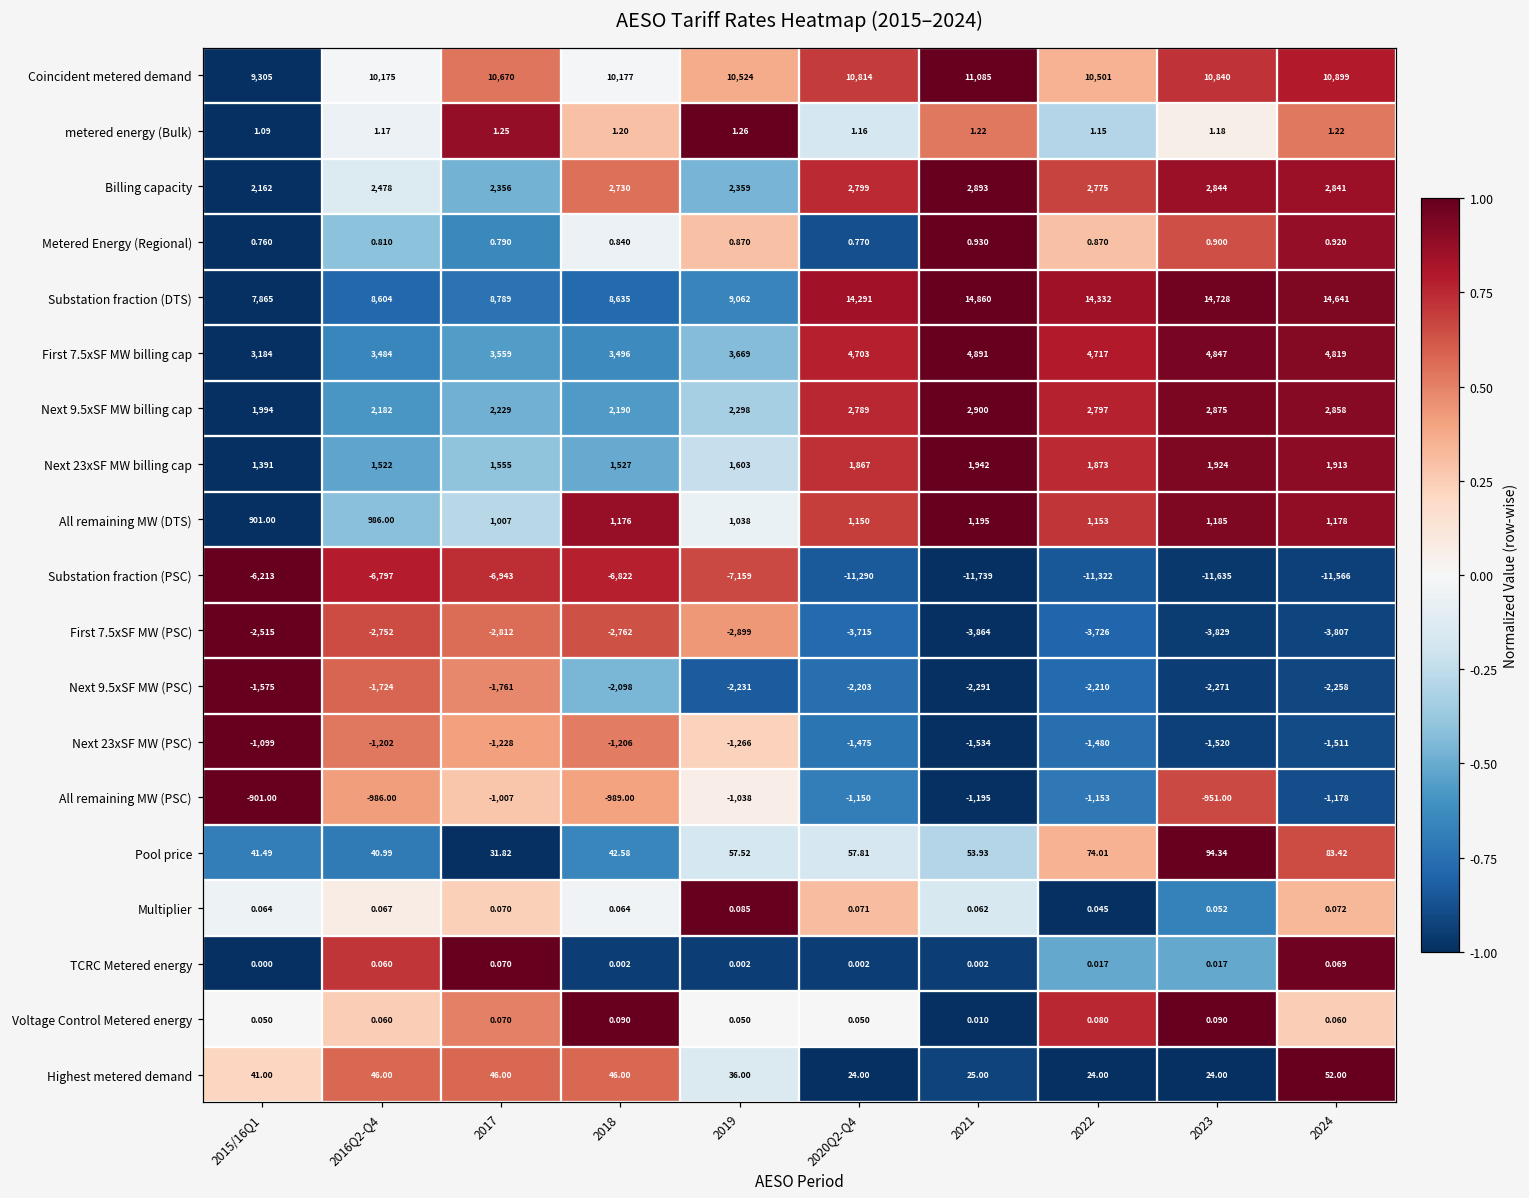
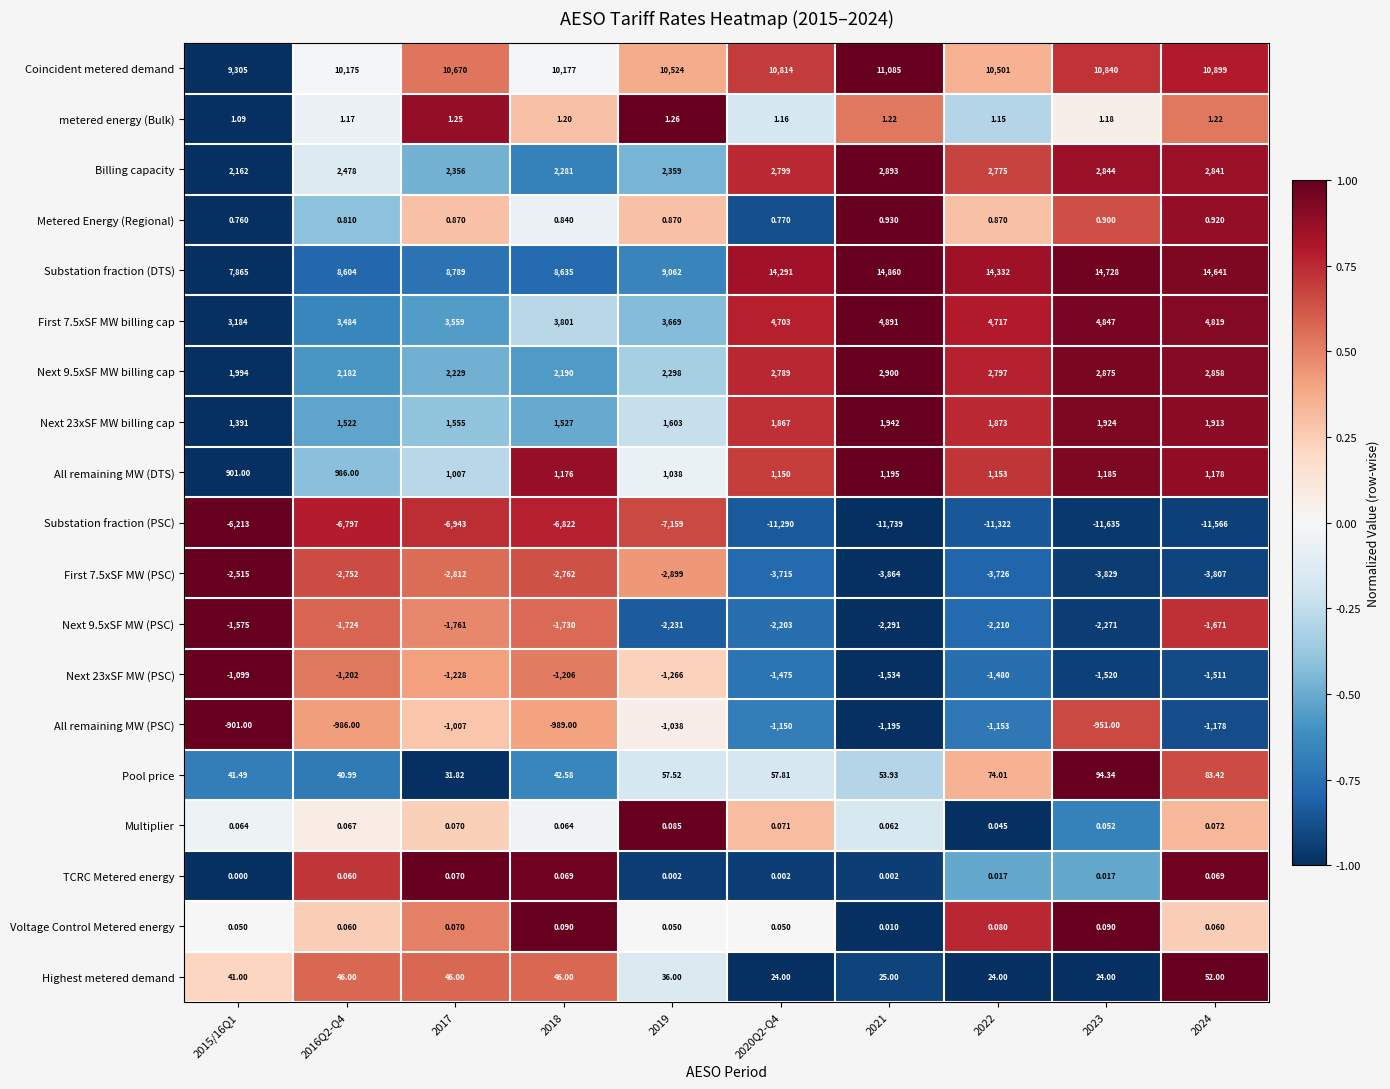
  {
    "Coincident metered demand": {
      "2015/16Q1": "9,305",
      "2016Q2-Q4": "10,175",
      "2017": "10,670",
      "2018": "10,177",
      "2019": "10,524",
      "2020Q2-Q4": "10,814",
      "2021": "11,085",
      "2022": "10,501",
      "2023": "10,840",
      "2024": "10,899"
    },
    "metered energy (Bulk)": {
      "2015/16Q1": "1.09",
      "2016Q2-Q4": "1.17",
      "2017": "1.25",
      "2018": "1.20",
      "2019": "1.26",
      "2020Q2-Q4": "1.16",
      "2021": "1.22",
      "2022": "1.15",
      "2023": "1.18",
      "2024": "1.22"
    },
    "Billing capacity": {
      "2015/16Q1": "2,162",
      "2016Q2-Q4": "2,478",
      "2017": "2,356",
-     "2018": "2,730",
+     "2018": "2,281",
      "2019": "2,359",
      "2020Q2-Q4": "2,799",
      "2021": "2,893",
      "2022": "2,775",
      "2023": "2,844",
      "2024": "2,841"
    },
    "Metered Energy (Regional)": {
      "2015/16Q1": "0.760",
      "2016Q2-Q4": "0.810",
-     "2017": "0.790",
+     "2017": "0.870",
      "2018": "0.840",
      "2019": "0.870",
      "2020Q2-Q4": "0.770",
      "2021": "0.930",
      "2022": "0.870",
      "2023": "0.900",
      "2024": "0.920"
    },
    "Substation fraction (DTS)": {
      "2015/16Q1": "7,865",
      "2016Q2-Q4": "8,604",
      "2017": "8,789",
      "2018": "8,635",
      "2019": "9,062",
      "2020Q2-Q4": "14,291",
      "2021": "14,860",
      "2022": "14,332",
      "2023": "14,728",
      "2024": "14,641"
    },
    "First 7.5xSF MW billing cap": {
      "2015/16Q1": "3,184",
      "2016Q2-Q4": "3,484",
      "2017": "3,559",
-     "2018": "3,496",
+     "2018": "3,801",
      "2019": "3,669",
      "2020Q2-Q4": "4,703",
      "2021": "4,891",
      "2022": "4,717",
      "2023": "4,847",
      "2024": "4,819"
    },
    "Next 9.5xSF MW billing cap": {
      "2015/16Q1": "1,994",
      "2016Q2-Q4": "2,182",
      "2017": "2,229",
      "2018": "2,190",
      "2019": "2,298",
      "2020Q2-Q4": "2,789",
      "2021": "2,900",
      "2022": "2,797",
      "2023": "2,875",
      "2024": "2,858"
    },
    "Next 23xSF MW billing cap": {
      "2015/16Q1": "1,391",
      "2016Q2-Q4": "1,522",
      "2017": "1,555",
      "2018": "1,527",
      "2019": "1,603",
      "2020Q2-Q4": "1,867",
      "2021": "1,942",
      "2022": "1,873",
      "2023": "1,924",
      "2024": "1,913"
    },
    "All remaining MW (DTS)": {
      "2015/16Q1": "901.00",
      "2016Q2-Q4": "986.00",
      "2017": "1,007",
      "2018": "1,176",
      "2019": "1,038",
      "2020Q2-Q4": "1,150",
      "2021": "1,195",
      "2022": "1,153",
      "2023": "1,185",
      "2024": "1,178"
    },
    "Substation fraction (PSC)": {
      "2015/16Q1": "-6,213",
      "2016Q2-Q4": "-6,797",
      "2017": "-6,943",
      "2018": "-6,822",
      "2019": "-7,159",
      "2020Q2-Q4": "-11,290",
      "2021": "-11,739",
      "2022": "-11,322",
      "2023": "-11,635",
      "2024": "-11,566"
    },
    "First 7.5xSF MW (PSC)": {
      "2015/16Q1": "-2,515",
      "2016Q2-Q4": "-2,752",
      "2017": "-2,812",
      "2018": "-2,762",
      "2019": "-2,899",
      "2020Q2-Q4": "-3,715",
      "2021": "-3,864",
      "2022": "-3,726",
      "2023": "-3,829",
      "2024": "-3,807"
    },
    "Next 9.5xSF MW (PSC)": {
      "2015/16Q1": "-1,575",
      "2016Q2-Q4": "-1,724",
      "2017": "-1,761",
-     "2018": "-2,098",
+     "2018": "-1,730",
      "2019": "-2,231",
      "2020Q2-Q4": "-2,203",
      "2021": "-2,291",
      "2022": "-2,210",
      "2023": "-2,271",
-     "2024": "-2,258"
+     "2024": "-1,671"
    },
    "Next 23xSF MW (PSC)": {
      "2015/16Q1": "-1,099",
      "2016Q2-Q4": "-1,202",
      "2017": "-1,228",
      "2018": "-1,206",
      "2019": "-1,266",
      "2020Q2-Q4": "-1,475",
      "2021": "-1,534",
      "2022": "-1,480",
      "2023": "-1,520",
      "2024": "-1,511"
    },
    "All remaining MW (PSC)": {
      "2015/16Q1": "-901.00",
      "2016Q2-Q4": "-986.00",
      "2017": "-1,007",
      "2018": "-989.00",
      "2019": "-1,038",
      "2020Q2-Q4": "-1,150",
      "2021": "-1,195",
      "2022": "-1,153",
      "2023": "-951.00",
      "2024": "-1,178"
    },
    "Pool price": {
      "2015/16Q1": "41.49",
      "2016Q2-Q4": "40.99",
      "2017": "31.82",
      "2018": "42.58",
      "2019": "57.52",
      "2020Q2-Q4": "57.81",
      "2021": "53.93",
      "2022": "74.01",
      "2023": "94.34",
      "2024": "83.42"
    },
    "Multiplier": {
      "2015/16Q1": "0.064",
      "2016Q2-Q4": "0.067",
      "2017": "0.070",
      "2018": "0.064",
      "2019": "0.085",
      "2020Q2-Q4": "0.071",
      "2021": "0.062",
      "2022": "0.045",
      "2023": "0.052",
      "2024": "0.072"
    },
    "TCRC Metered energy": {
      "2015/16Q1": "0.000",
      "2016Q2-Q4": "0.060",
      "2017": "0.070",
-     "2018": "0.002",
+     "2018": "0.069",
      "2019": "0.002",
      "2020Q2-Q4": "0.002",
      "2021": "0.002",
      "2022": "0.017",
      "2023": "0.017",
      "2024": "0.069"
    },
    "Voltage Control Metered energy": {
      "2015/16Q1": "0.050",
      "2016Q2-Q4": "0.060",
      "2017": "0.070",
      "2018": "0.090",
      "2019": "0.050",
      "2020Q2-Q4": "0.050",
      "2021": "0.010",
      "2022": "0.080",
      "2023": "0.090",
      "2024": "0.060"
    },
    "Highest metered demand": {
      "2015/16Q1": "41.00",
      "2016Q2-Q4": "46.00",
      "2017": "46.00",
      "2018": "46.00",
      "2019": "36.00",
      "2020Q2-Q4": "24.00",
      "2021": "25.00",
      "2022": "24.00",
      "2023": "24.00",
      "2024": "52.00"
    }
  }
